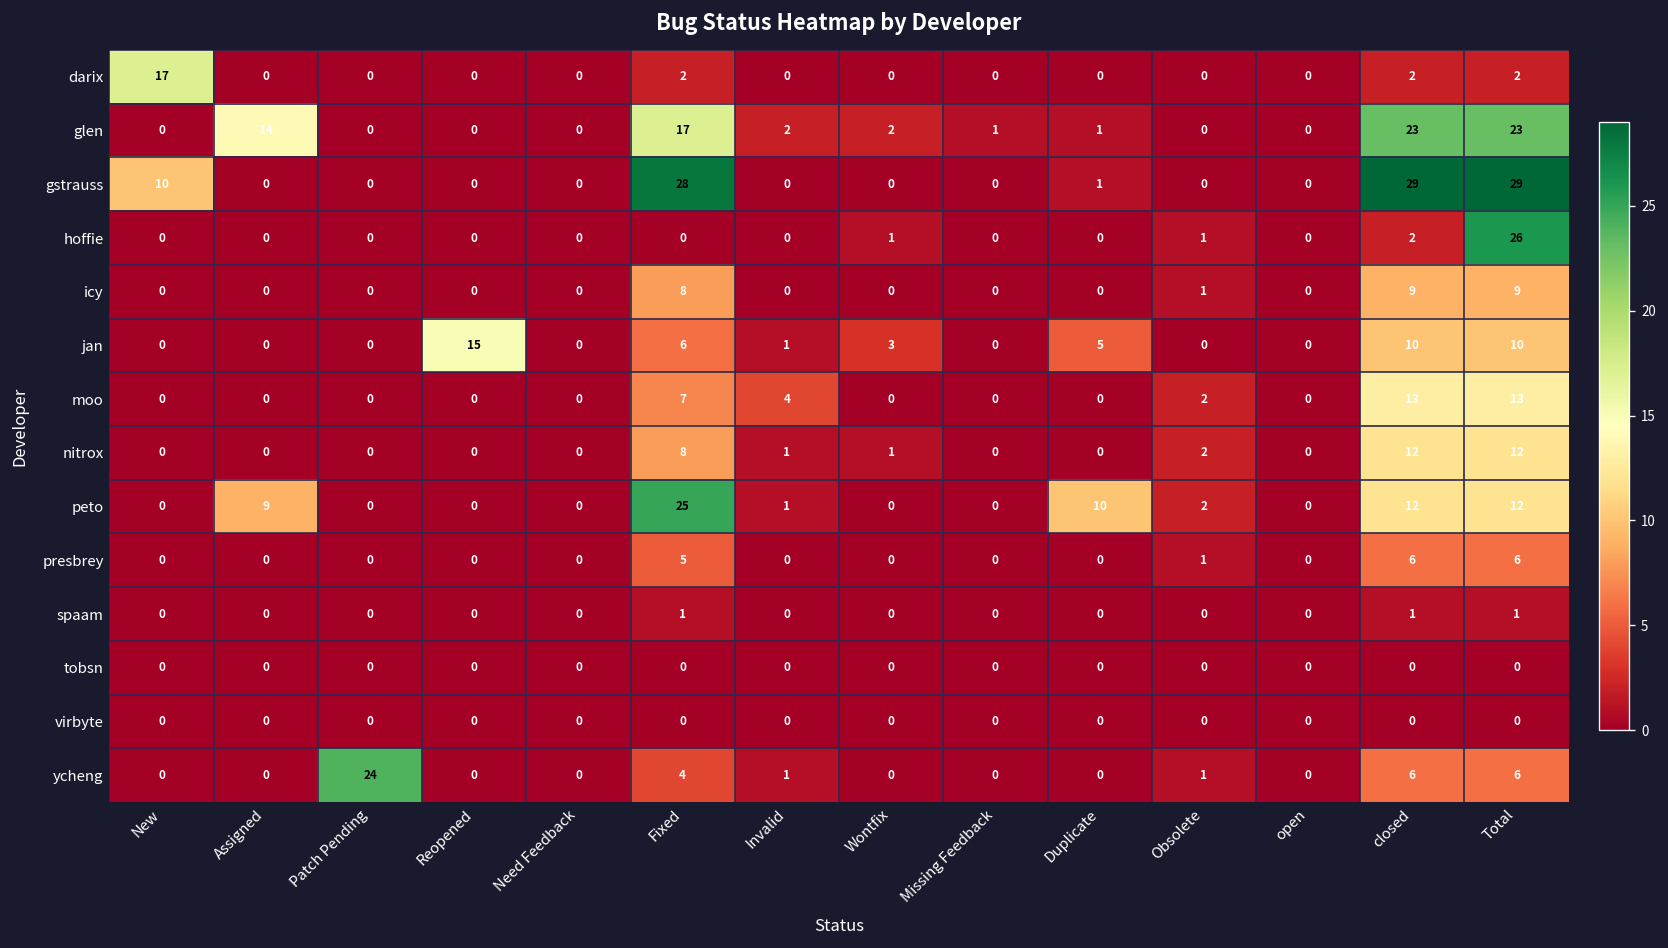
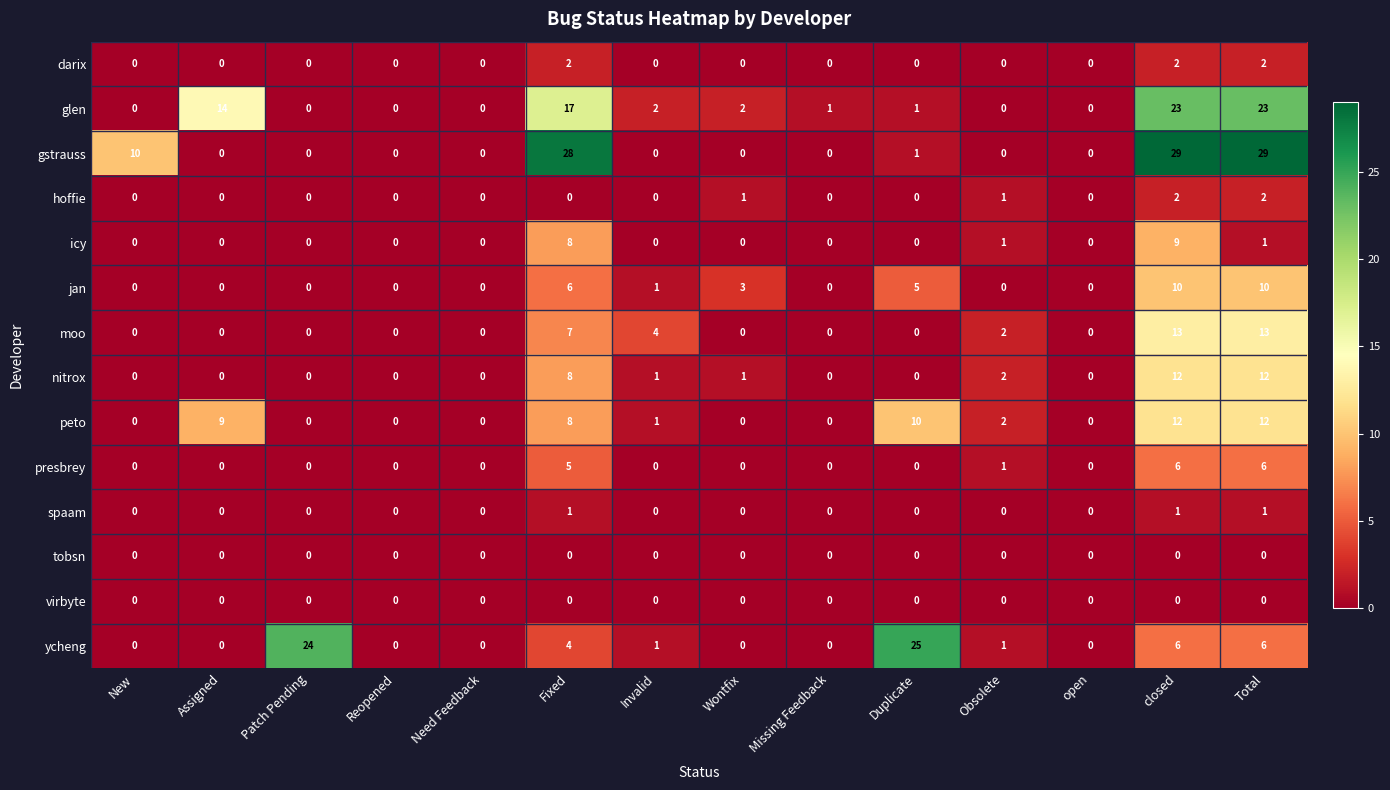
  {
    "darix": {
-     "New": 17,
+     "New": 0,
      "Assigned": 0,
      "Patch Pending": 0,
      "Reopened": 0,
      "Need Feedback": 0,
      "Fixed": 2,
      "Invalid": 0,
      "Wontfix": 0,
      "Missing Feedback": 0,
      "Duplicate": 0,
      "Obsolete": 0,
      "open": 0,
      "closed": 2,
      "Total": 2
    },
    "glen": {
      "New": 0,
      "Assigned": 14,
      "Patch Pending": 0,
      "Reopened": 0,
      "Need Feedback": 0,
      "Fixed": 17,
      "Invalid": 2,
      "Wontfix": 2,
      "Missing Feedback": 1,
      "Duplicate": 1,
      "Obsolete": 0,
      "open": 0,
      "closed": 23,
      "Total": 23
    },
    "gstrauss": {
      "New": 10,
      "Assigned": 0,
      "Patch Pending": 0,
      "Reopened": 0,
      "Need Feedback": 0,
      "Fixed": 28,
      "Invalid": 0,
      "Wontfix": 0,
      "Missing Feedback": 0,
      "Duplicate": 1,
      "Obsolete": 0,
      "open": 0,
      "closed": 29,
      "Total": 29
    },
    "hoffie": {
      "New": 0,
      "Assigned": 0,
      "Patch Pending": 0,
      "Reopened": 0,
      "Need Feedback": 0,
      "Fixed": 0,
      "Invalid": 0,
      "Wontfix": 1,
      "Missing Feedback": 0,
      "Duplicate": 0,
      "Obsolete": 1,
      "open": 0,
      "closed": 2,
-     "Total": 26
+     "Total": 2
    },
    "icy": {
      "New": 0,
      "Assigned": 0,
      "Patch Pending": 0,
      "Reopened": 0,
      "Need Feedback": 0,
      "Fixed": 8,
      "Invalid": 0,
      "Wontfix": 0,
      "Missing Feedback": 0,
      "Duplicate": 0,
      "Obsolete": 1,
      "open": 0,
      "closed": 9,
-     "Total": 9
+     "Total": 1
    },
    "jan": {
      "New": 0,
      "Assigned": 0,
      "Patch Pending": 0,
-     "Reopened": 15,
+     "Reopened": 0,
      "Need Feedback": 0,
      "Fixed": 6,
      "Invalid": 1,
      "Wontfix": 3,
      "Missing Feedback": 0,
      "Duplicate": 5,
      "Obsolete": 0,
      "open": 0,
      "closed": 10,
      "Total": 10
    },
    "moo": {
      "New": 0,
      "Assigned": 0,
      "Patch Pending": 0,
      "Reopened": 0,
      "Need Feedback": 0,
      "Fixed": 7,
      "Invalid": 4,
      "Wontfix": 0,
      "Missing Feedback": 0,
      "Duplicate": 0,
      "Obsolete": 2,
      "open": 0,
      "closed": 13,
      "Total": 13
    },
    "nitrox": {
      "New": 0,
      "Assigned": 0,
      "Patch Pending": 0,
      "Reopened": 0,
      "Need Feedback": 0,
      "Fixed": 8,
      "Invalid": 1,
      "Wontfix": 1,
      "Missing Feedback": 0,
      "Duplicate": 0,
      "Obsolete": 2,
      "open": 0,
      "closed": 12,
      "Total": 12
    },
    "peto": {
      "New": 0,
      "Assigned": 9,
      "Patch Pending": 0,
      "Reopened": 0,
      "Need Feedback": 0,
-     "Fixed": 25,
+     "Fixed": 8,
      "Invalid": 1,
      "Wontfix": 0,
      "Missing Feedback": 0,
      "Duplicate": 10,
      "Obsolete": 2,
      "open": 0,
      "closed": 12,
      "Total": 12
    },
    "presbrey": {
      "New": 0,
      "Assigned": 0,
      "Patch Pending": 0,
      "Reopened": 0,
      "Need Feedback": 0,
      "Fixed": 5,
      "Invalid": 0,
      "Wontfix": 0,
      "Missing Feedback": 0,
      "Duplicate": 0,
      "Obsolete": 1,
      "open": 0,
      "closed": 6,
      "Total": 6
    },
    "spaam": {
      "New": 0,
      "Assigned": 0,
      "Patch Pending": 0,
      "Reopened": 0,
      "Need Feedback": 0,
      "Fixed": 1,
      "Invalid": 0,
      "Wontfix": 0,
      "Missing Feedback": 0,
      "Duplicate": 0,
      "Obsolete": 0,
      "open": 0,
      "closed": 1,
      "Total": 1
    },
    "tobsn": {
      "New": 0,
      "Assigned": 0,
      "Patch Pending": 0,
      "Reopened": 0,
      "Need Feedback": 0,
      "Fixed": 0,
      "Invalid": 0,
      "Wontfix": 0,
      "Missing Feedback": 0,
      "Duplicate": 0,
      "Obsolete": 0,
      "open": 0,
      "closed": 0,
      "Total": 0
    },
    "virbyte": {
      "New": 0,
      "Assigned": 0,
      "Patch Pending": 0,
      "Reopened": 0,
      "Need Feedback": 0,
      "Fixed": 0,
      "Invalid": 0,
      "Wontfix": 0,
      "Missing Feedback": 0,
      "Duplicate": 0,
      "Obsolete": 0,
      "open": 0,
      "closed": 0,
      "Total": 0
    },
    "ycheng": {
      "New": 0,
      "Assigned": 0,
      "Patch Pending": 24,
      "Reopened": 0,
      "Need Feedback": 0,
      "Fixed": 4,
      "Invalid": 1,
      "Wontfix": 0,
      "Missing Feedback": 0,
-     "Duplicate": 0,
+     "Duplicate": 25,
      "Obsolete": 1,
      "open": 0,
      "closed": 6,
      "Total": 6
    }
  }
